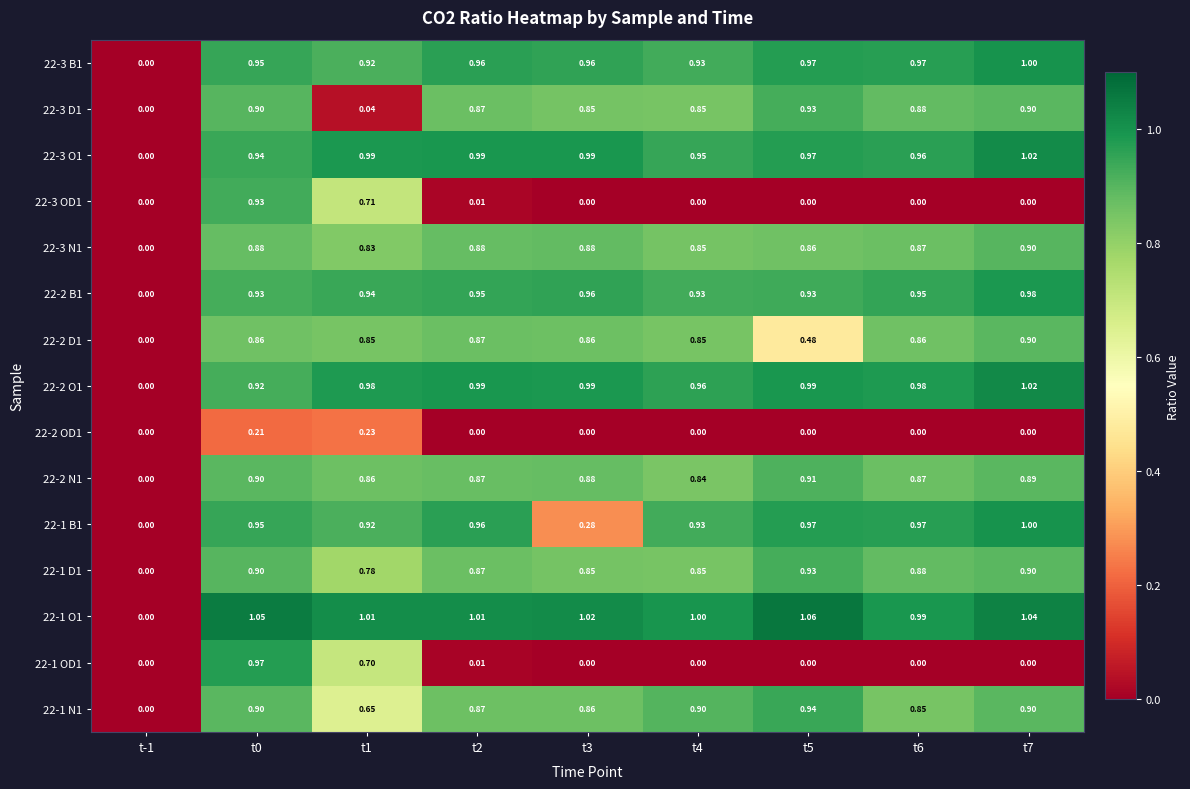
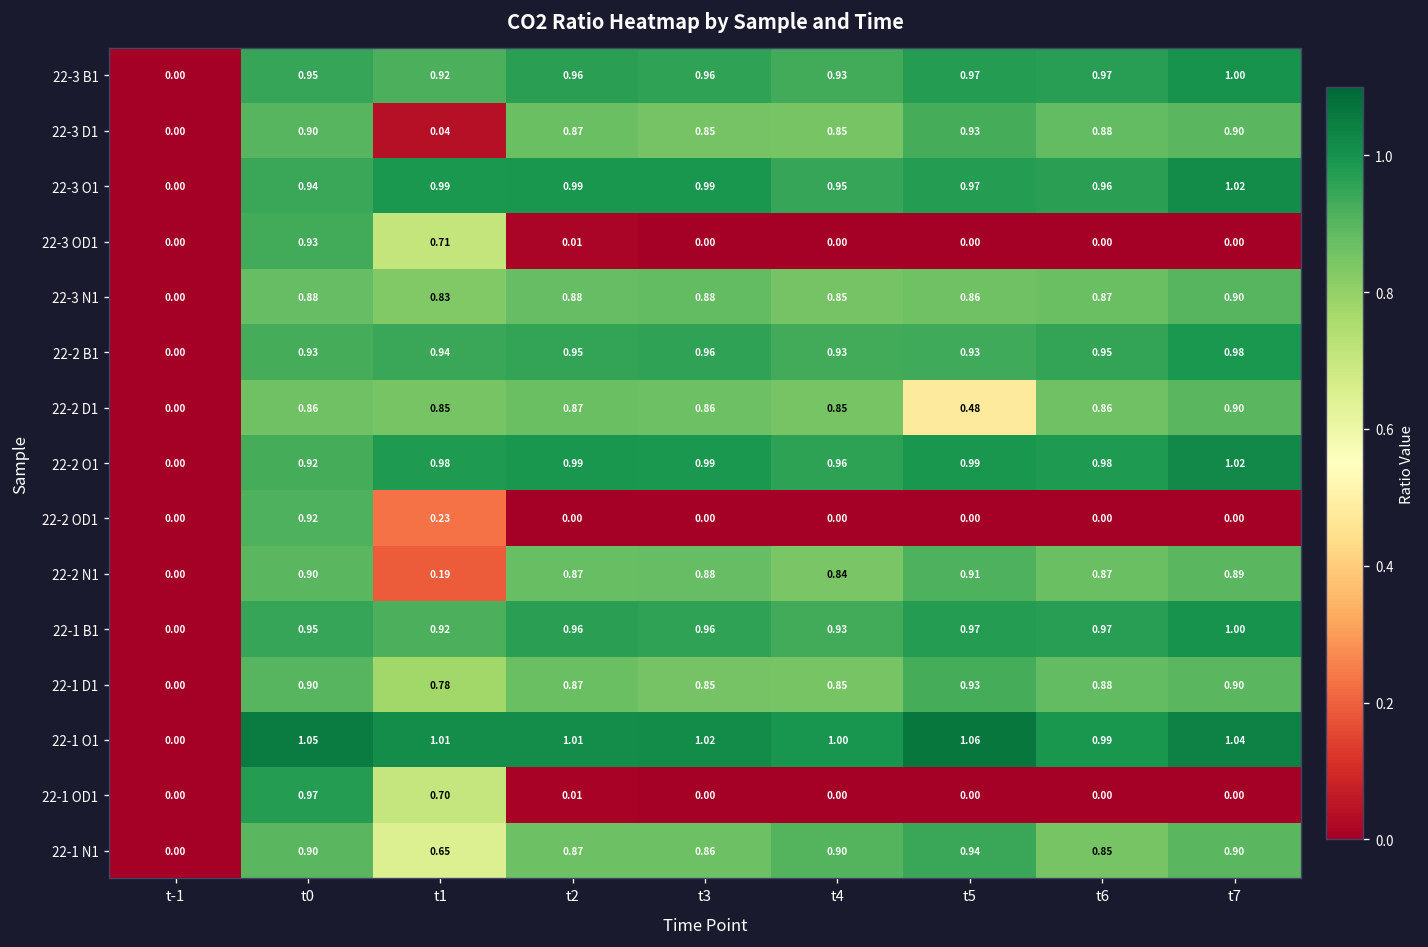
  {
    "22-3 B1": {
      "t-1": 0.00,
      "t0": 0.95,
      "t1": 0.92,
      "t2": 0.96,
      "t3": 0.96,
      "t4": 0.93,
      "t5": 0.97,
      "t6": 0.97,
      "t7": 1.00
    },
    "22-3 D1": {
      "t-1": 0.00,
      "t0": 0.90,
      "t1": 0.04,
      "t2": 0.87,
      "t3": 0.85,
      "t4": 0.85,
      "t5": 0.93,
      "t6": 0.88,
      "t7": 0.90
    },
    "22-3 O1": {
      "t-1": 0.00,
      "t0": 0.94,
      "t1": 0.99,
      "t2": 0.99,
      "t3": 0.99,
      "t4": 0.95,
      "t5": 0.97,
      "t6": 0.96,
      "t7": 1.02
    },
    "22-3 OD1": {
      "t-1": 0.00,
      "t0": 0.93,
      "t1": 0.71,
      "t2": 0.01,
      "t3": 0.00,
      "t4": 0.00,
      "t5": 0.00,
      "t6": 0.00,
      "t7": 0.00
    },
    "22-3 N1": {
      "t-1": 0.00,
      "t0": 0.88,
      "t1": 0.83,
      "t2": 0.88,
      "t3": 0.88,
      "t4": 0.85,
      "t5": 0.86,
      "t6": 0.87,
      "t7": 0.90
    },
    "22-2 B1": {
      "t-1": 0.00,
      "t0": 0.93,
      "t1": 0.94,
      "t2": 0.95,
      "t3": 0.96,
      "t4": 0.93,
      "t5": 0.93,
      "t6": 0.95,
      "t7": 0.98
    },
    "22-2 D1": {
      "t-1": 0.00,
      "t0": 0.86,
      "t1": 0.85,
      "t2": 0.87,
      "t3": 0.86,
      "t4": 0.85,
      "t5": 0.48,
      "t6": 0.86,
      "t7": 0.90
    },
    "22-2 O1": {
      "t-1": 0.00,
      "t0": 0.92,
      "t1": 0.98,
      "t2": 0.99,
      "t3": 0.99,
      "t4": 0.96,
      "t5": 0.99,
      "t6": 0.98,
      "t7": 1.02
    },
    "22-2 OD1": {
      "t-1": 0.00,
-     "t0": 0.21,
+     "t0": 0.92,
      "t1": 0.23,
      "t2": 0.00,
      "t3": 0.00,
      "t4": 0.00,
      "t5": 0.00,
      "t6": 0.00,
      "t7": 0.00
    },
    "22-2 N1": {
      "t-1": 0.00,
      "t0": 0.90,
-     "t1": 0.86,
+     "t1": 0.19,
      "t2": 0.87,
      "t3": 0.88,
      "t4": 0.84,
      "t5": 0.91,
      "t6": 0.87,
      "t7": 0.89
    },
    "22-1 B1": {
      "t-1": 0.00,
      "t0": 0.95,
      "t1": 0.92,
      "t2": 0.96,
-     "t3": 0.28,
+     "t3": 0.96,
      "t4": 0.93,
      "t5": 0.97,
      "t6": 0.97,
      "t7": 1.00
    },
    "22-1 D1": {
      "t-1": 0.00,
      "t0": 0.90,
      "t1": 0.78,
      "t2": 0.87,
      "t3": 0.85,
      "t4": 0.85,
      "t5": 0.93,
      "t6": 0.88,
      "t7": 0.90
    },
    "22-1 O1": {
      "t-1": 0.00,
      "t0": 1.05,
      "t1": 1.01,
      "t2": 1.01,
      "t3": 1.02,
      "t4": 1.00,
      "t5": 1.06,
      "t6": 0.99,
      "t7": 1.04
    },
    "22-1 OD1": {
      "t-1": 0.00,
      "t0": 0.97,
      "t1": 0.70,
      "t2": 0.01,
      "t3": 0.00,
      "t4": 0.00,
      "t5": 0.00,
      "t6": 0.00,
      "t7": 0.00
    },
    "22-1 N1": {
      "t-1": 0.00,
      "t0": 0.90,
      "t1": 0.65,
      "t2": 0.87,
      "t3": 0.86,
      "t4": 0.90,
      "t5": 0.94,
      "t6": 0.85,
      "t7": 0.90
    }
  }
